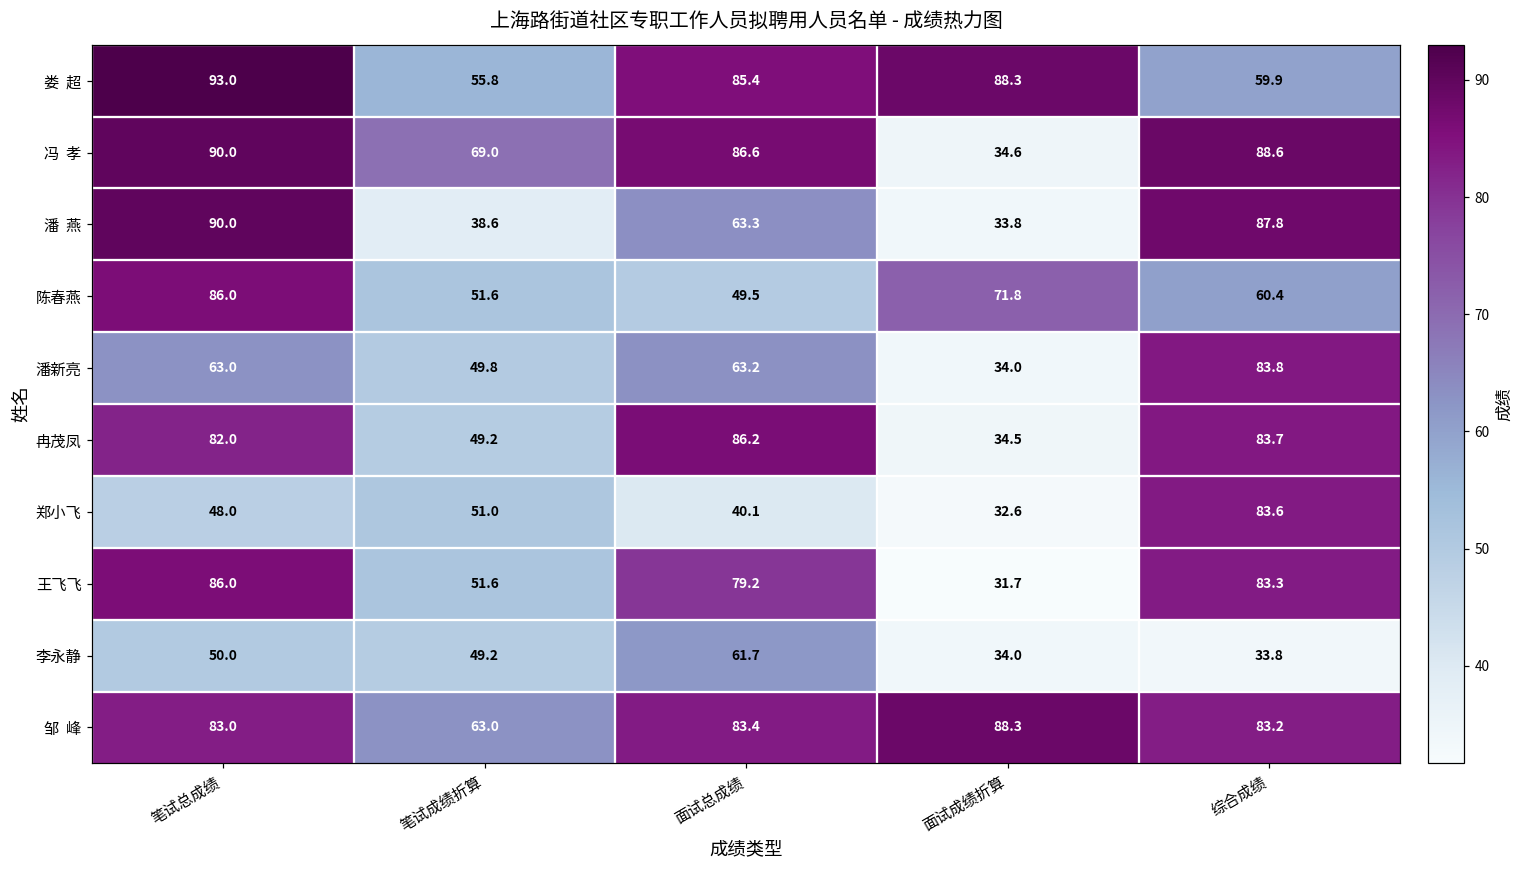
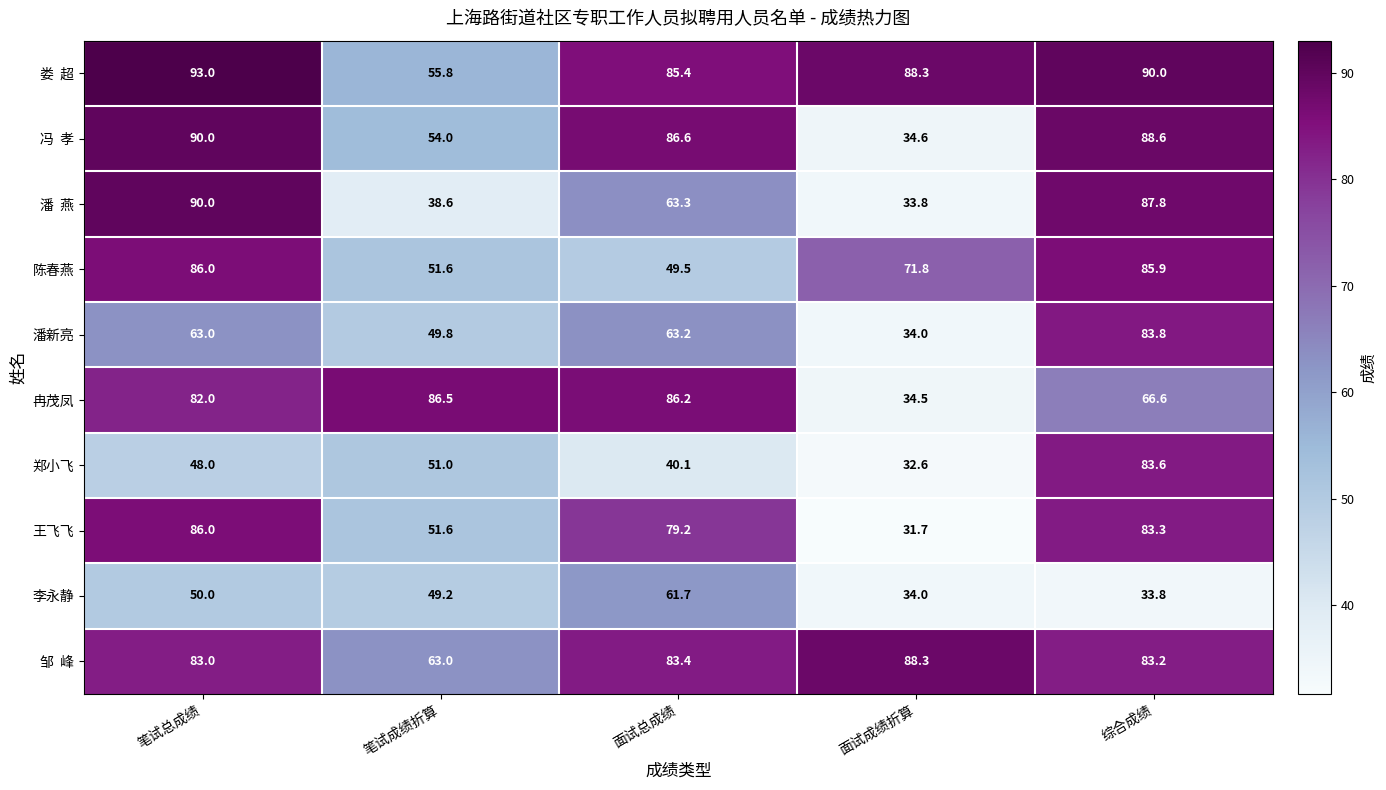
  {
    "娄 超": {
      "笔试总成绩": 93.0,
      "笔试成绩折算": 55.8,
      "面试总成绩": 85.4,
      "面试成绩折算": 88.3,
-     "综合成绩": 59.9
+     "综合成绩": 90.0
    },
    "冯 孝": {
      "笔试总成绩": 90.0,
-     "笔试成绩折算": 69.0,
+     "笔试成绩折算": 54.0,
      "面试总成绩": 86.6,
      "面试成绩折算": 34.6,
      "综合成绩": 88.6
    },
    "潘 燕": {
      "笔试总成绩": 90.0,
      "笔试成绩折算": 38.6,
      "面试总成绩": 63.3,
      "面试成绩折算": 33.8,
      "综合成绩": 87.8
    },
    "陈春燕": {
      "笔试总成绩": 86.0,
      "笔试成绩折算": 51.6,
      "面试总成绩": 49.5,
      "面试成绩折算": 71.8,
-     "综合成绩": 60.4
+     "综合成绩": 85.9
    },
    "潘新亮": {
      "笔试总成绩": 63.0,
      "笔试成绩折算": 49.8,
      "面试总成绩": 63.2,
      "面试成绩折算": 34.0,
      "综合成绩": 83.8
    },
    "冉茂凤": {
      "笔试总成绩": 82.0,
-     "笔试成绩折算": 49.2,
+     "笔试成绩折算": 86.5,
      "面试总成绩": 86.2,
      "面试成绩折算": 34.5,
-     "综合成绩": 83.7
+     "综合成绩": 66.6
    },
    "郑小飞": {
      "笔试总成绩": 48.0,
      "笔试成绩折算": 51.0,
      "面试总成绩": 40.1,
      "面试成绩折算": 32.6,
      "综合成绩": 83.6
    },
    "王飞飞": {
      "笔试总成绩": 86.0,
      "笔试成绩折算": 51.6,
      "面试总成绩": 79.2,
      "面试成绩折算": 31.7,
      "综合成绩": 83.3
    },
    "李永静": {
      "笔试总成绩": 50.0,
      "笔试成绩折算": 49.2,
      "面试总成绩": 61.7,
      "面试成绩折算": 34.0,
      "综合成绩": 33.8
    },
    "邹 峰": {
      "笔试总成绩": 83.0,
      "笔试成绩折算": 63.0,
      "面试总成绩": 83.4,
      "面试成绩折算": 88.3,
      "综合成绩": 83.2
    }
  }
